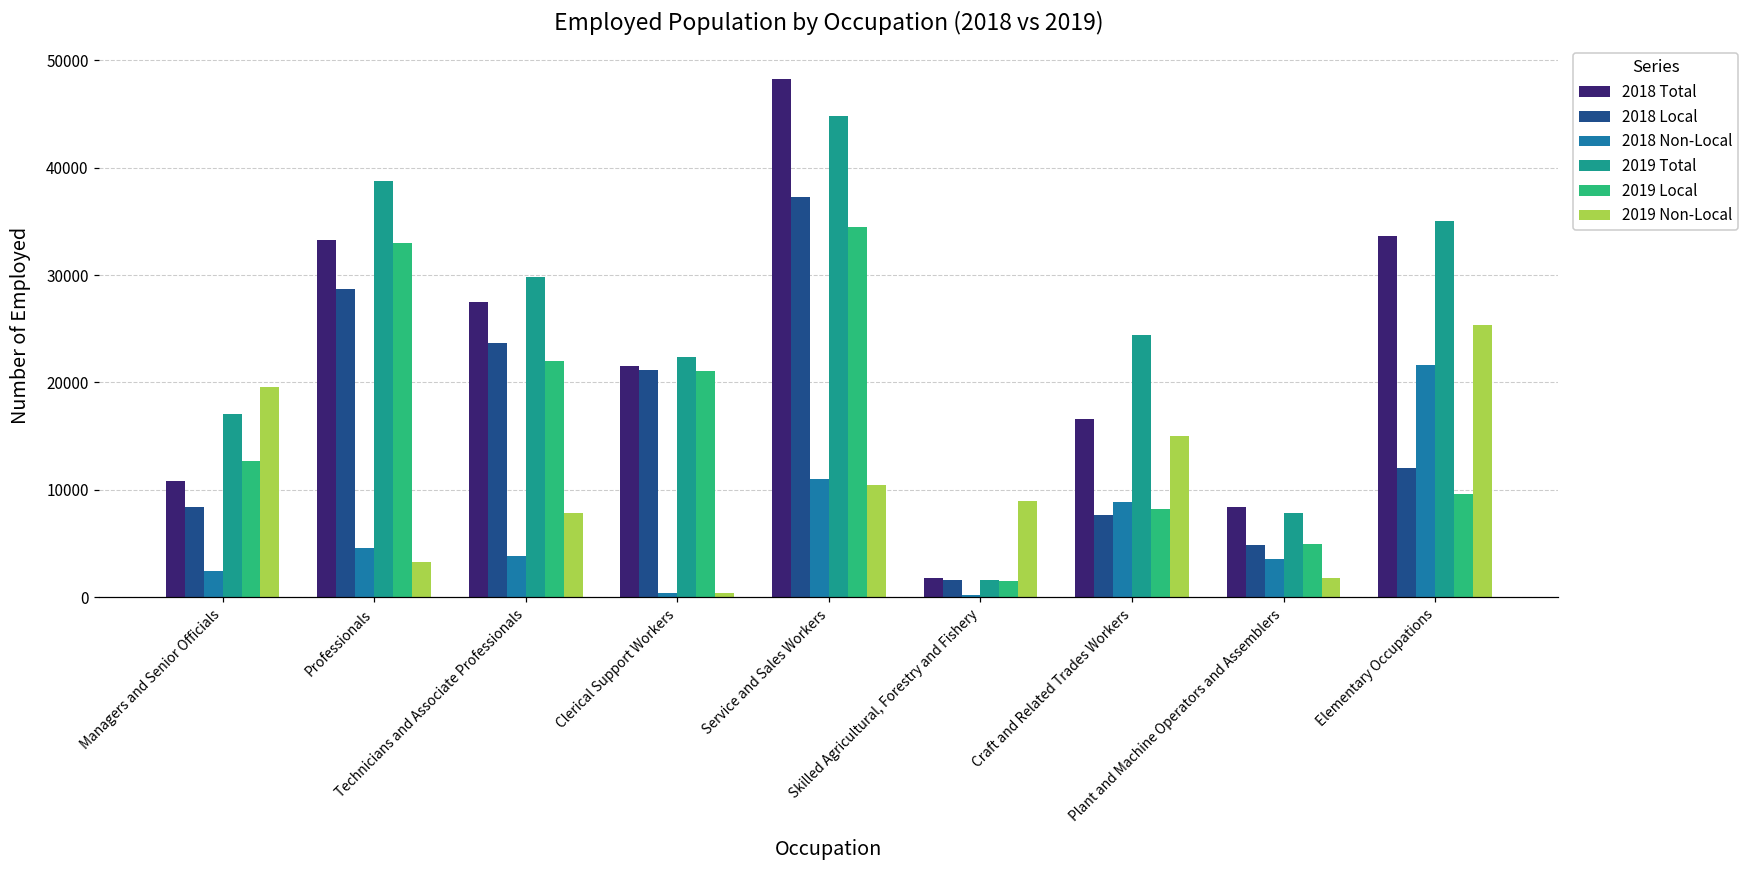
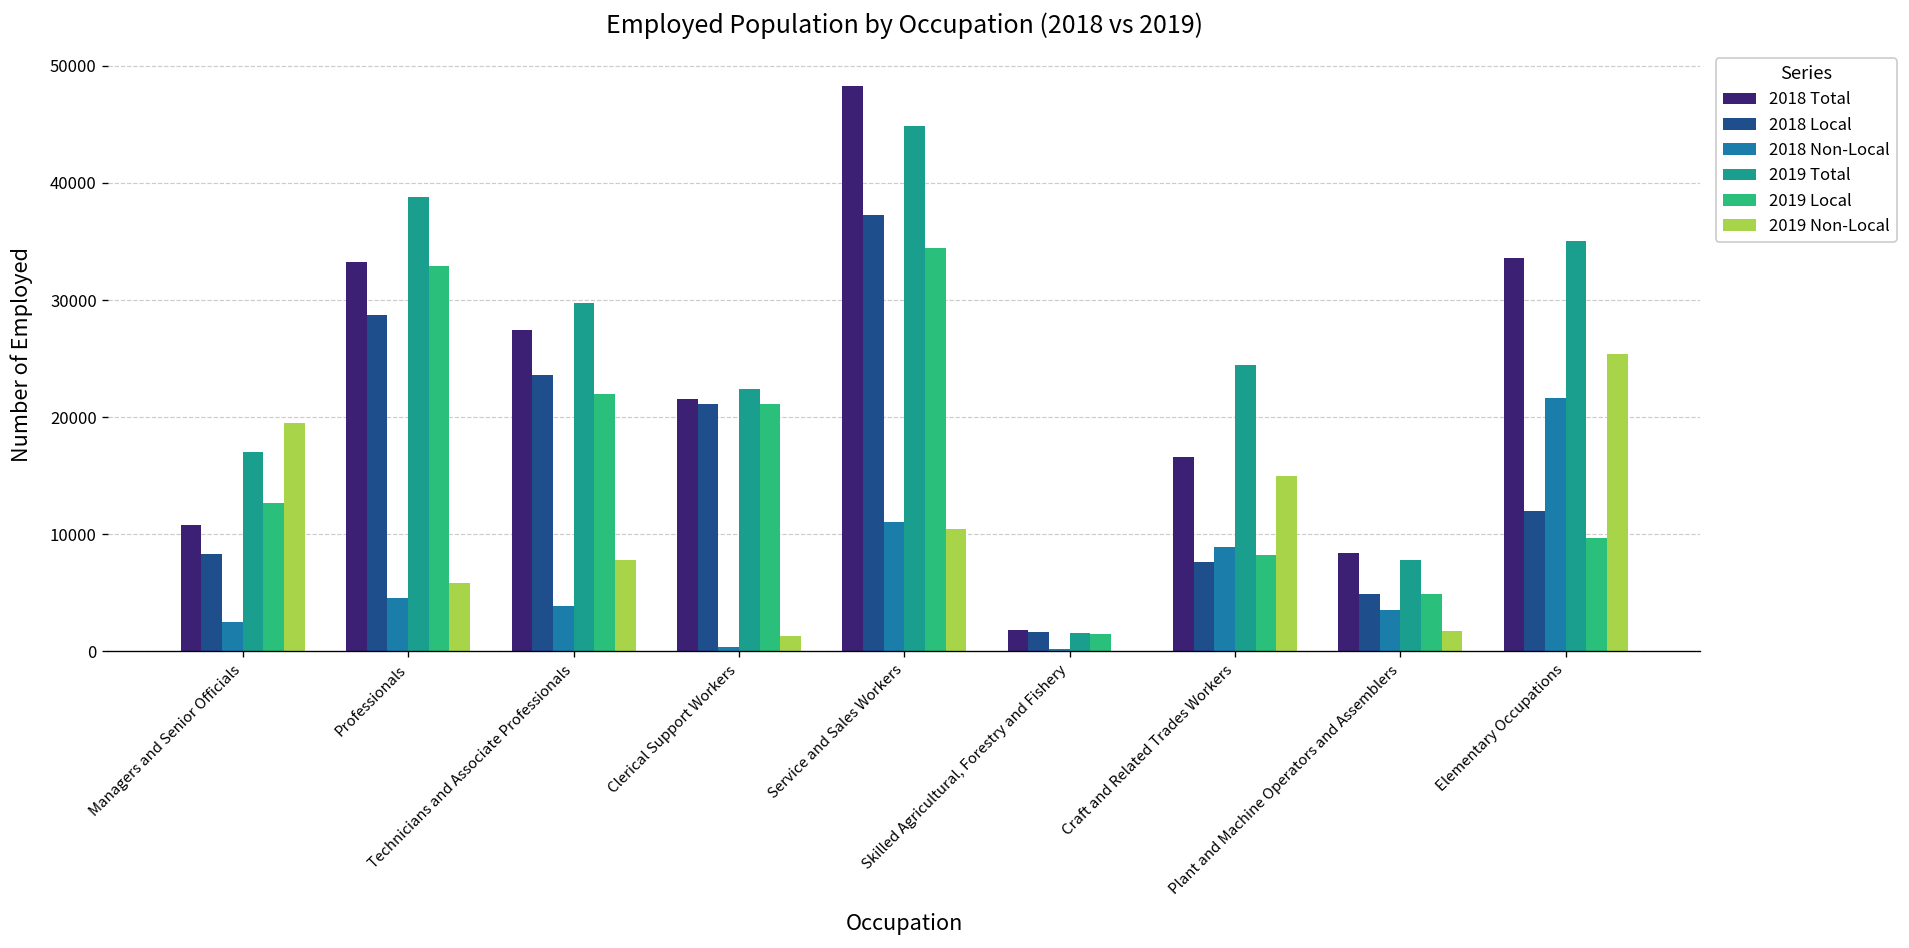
  {
    "2019 Non-Local": {
      "Managers and Senior Officials": 20000,
-     "Professionals": 3000,
+     "Professionals": 6000,
      "Technicians and Associate Professionals": 8000,
-     "Clerical Support Workers": 0,
+     "Clerical Support Workers": 1000,
      "Service and Sales Workers": 10000,
-     "Skilled Agricultural, Forestry and Fishery": 9000,
+     "Skilled Agricultural, Forestry and Fishery": 0,
      "Craft and Related Trades Workers": 15000,
      "Plant and Machine Operators and Assemblers": 2000,
      "Elementary Occupations": 25000
    }
  }
